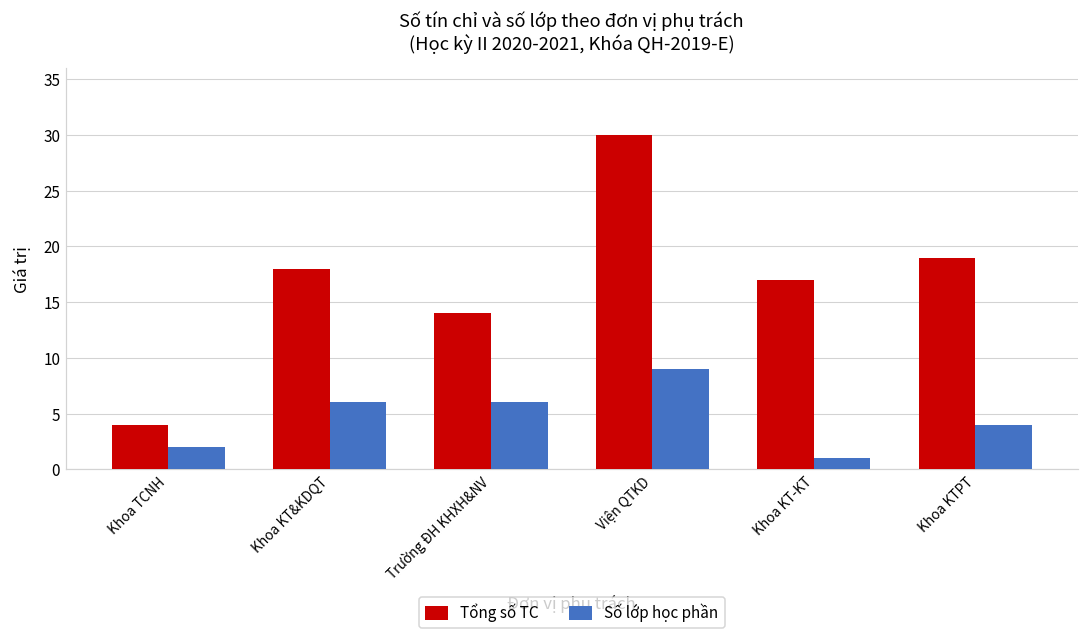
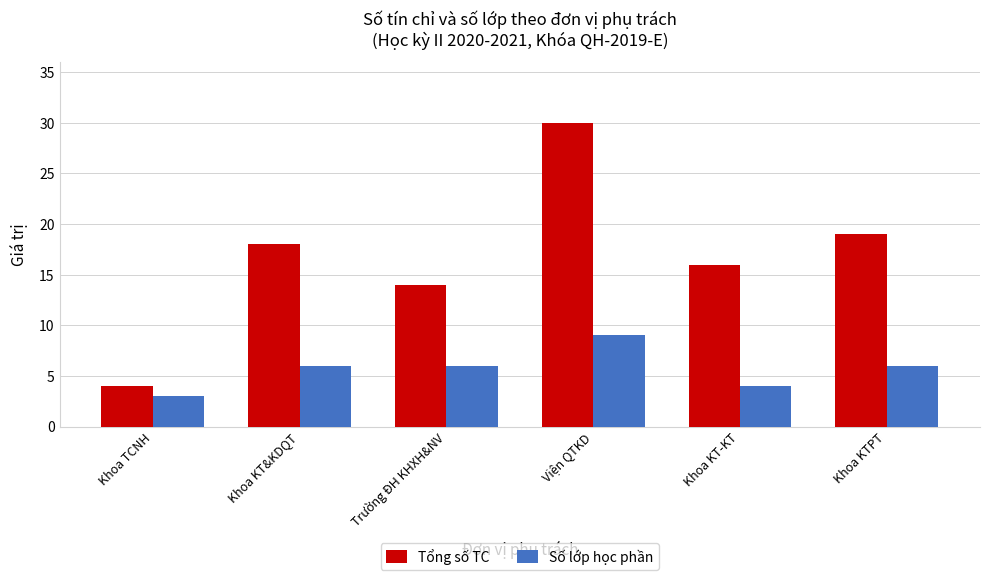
  {
    "Tổng số TC": {
      "Khoa TCNH": 4,
      "Khoa KT&KDQT": 18,
      "Trường ĐH KHXH&NV": 14,
      "Viện QTKD": 30,
-     "Khoa KT-KT": 17,
+     "Khoa KT-KT": 16,
      "Khoa KTPT": 19
    },
    "Số lớp học phần": {
-     "Khoa TCNH": 2,
+     "Khoa TCNH": 3,
      "Khoa KT&KDQT": 6,
      "Trường ĐH KHXH&NV": 6,
      "Viện QTKD": 9,
-     "Khoa KT-KT": 1,
-     "Khoa KTPT": 4
+     "Khoa KT-KT": 4,
+     "Khoa KTPT": 6
    }
  }
